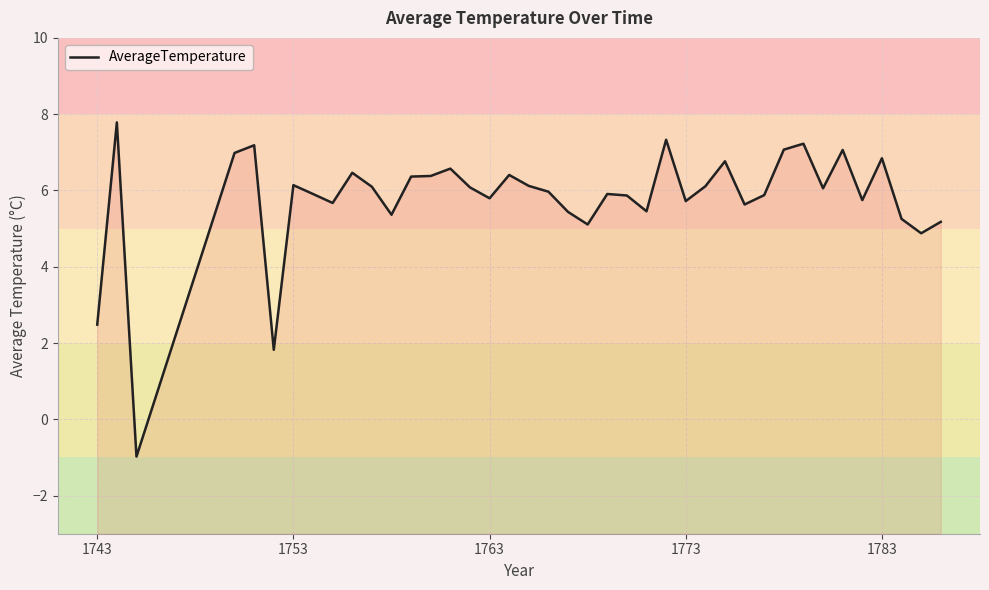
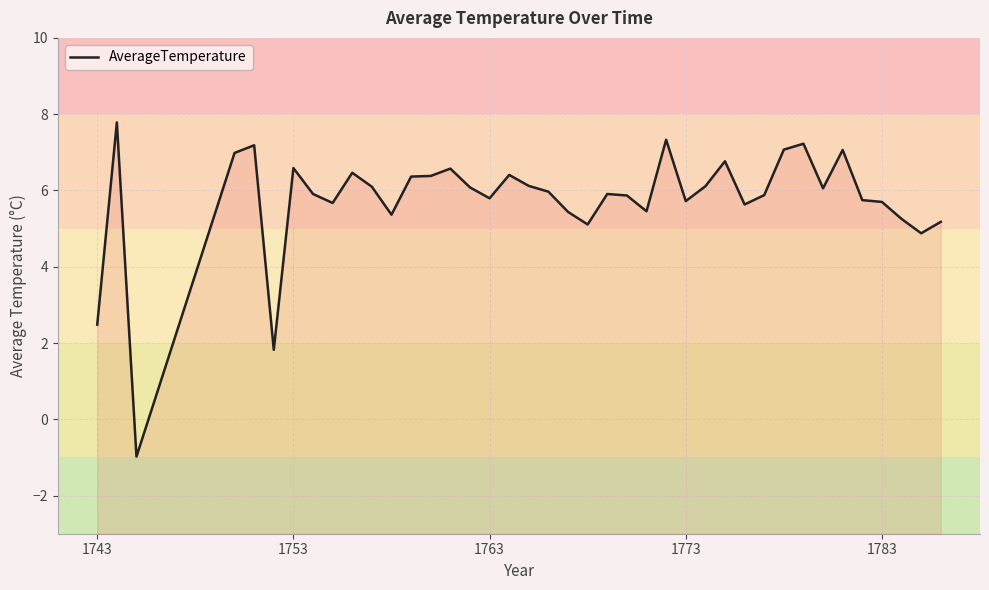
  {
    "1743": 2.5,
-   "1753": 6.1,
+   "1753": 6.6,
    "1763": 5.8,
    "1773": 5.7,
-   "1783": 6.8
+   "1783": 5.7
  }
